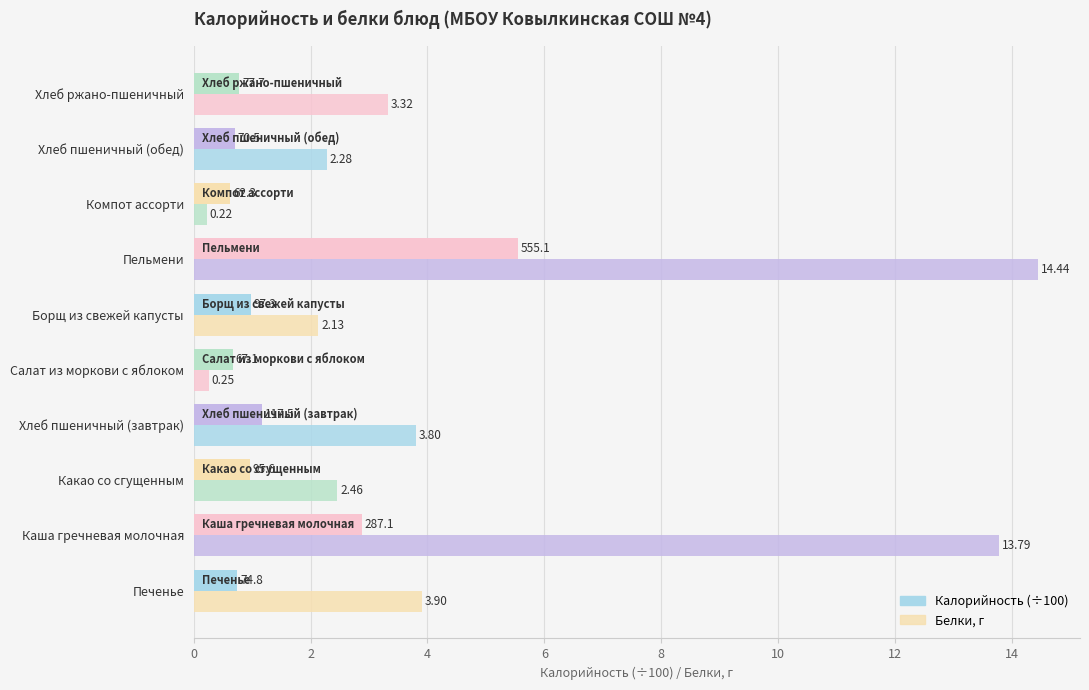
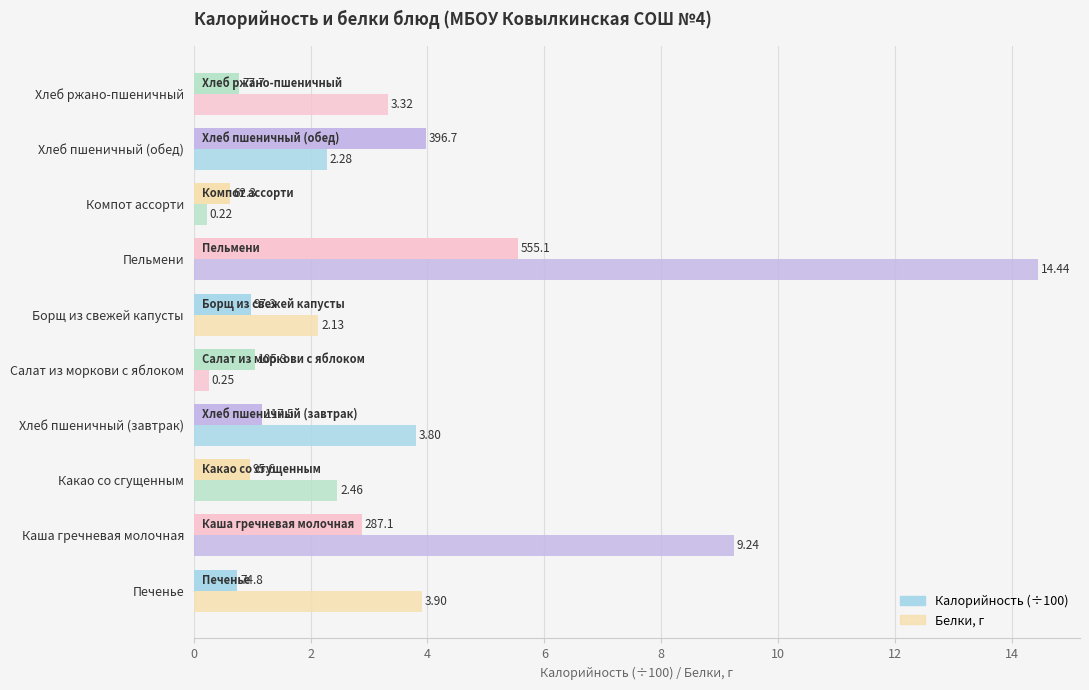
  {
    "Калорийность (÷100)": {
-     "Хлеб пшеничный (обед)": 70.5,
-     "Салат из моркови с яблоком": 67.1
+     "Хлеб пшеничный (обед)": 396.7,
+     "Салат из моркови с яблоком": 105.3
    },
    "Белки, г": {
      "Хлеб ржано-пшеничный": 3.32,
      "Хлеб пшеничный (обед)": 2.28,
      "Компот ассорти": 0.22,
      "Пельмени": 14.44,
      "Борщ из свежей капусты": 2.13,
      "Салат из моркови с яблоком": 0.25,
      "Хлеб пшеничный (завтрак)": 3.80,
      "Какао со сгущенным": 2.46,
-     "Каша гречневая молочная": 13.79,
+     "Каша гречневая молочная": 9.24,
      "Печенье": 3.90
    }
  }
